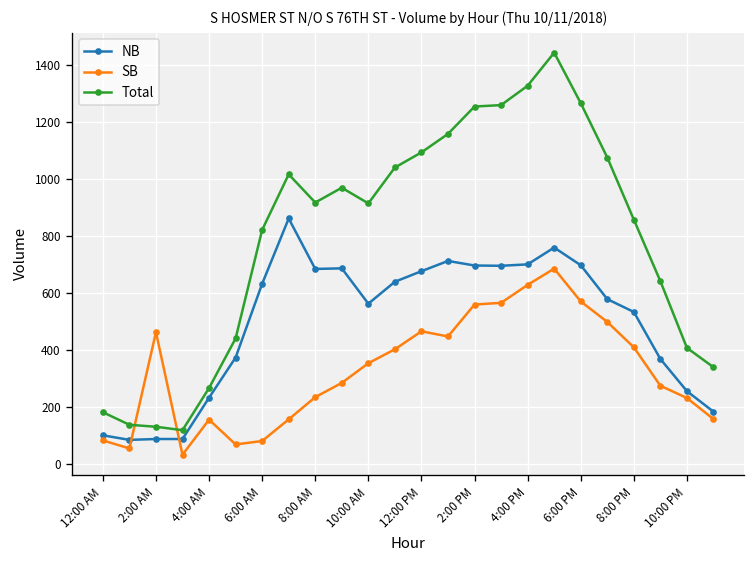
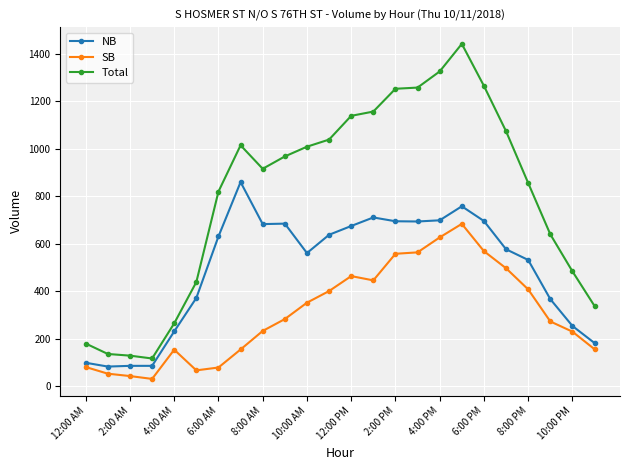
  {
    "NB": {
      "12:00 AM": 100,
      "2:00 AM": 90,
      "4:00 AM": 230,
      "6:00 AM": 630,
      "8:00 AM": 680,
      "10:00 AM": 560,
      "12:00 PM": 680,
      "2:00 PM": 700,
      "4:00 PM": 700,
      "6:00 PM": 700,
      "8:00 PM": 530,
      "10:00 PM": 250
    },
    "SB": {
      "12:00 AM": 80,
-     "2:00 AM": 460,
+     "2:00 AM": 40,
      "4:00 AM": 150,
      "6:00 AM": 80,
      "8:00 AM": 230,
      "10:00 AM": 350,
      "12:00 PM": 460,
      "2:00 PM": 560,
      "4:00 PM": 630,
      "6:00 PM": 570,
      "8:00 PM": 410,
      "10:00 PM": 230
    },
    "Total": {
      "12:00 AM": 180,
      "2:00 AM": 130,
      "4:00 AM": 270,
      "6:00 AM": 820,
      "8:00 AM": 920,
-     "10:00 AM": 910,
-     "12:00 PM": 1090,
+     "10:00 AM": 1010,
+     "12:00 PM": 1140,
      "2:00 PM": 1250,
      "4:00 PM": 1330,
      "6:00 PM": 1270,
      "8:00 PM": 860,
-     "10:00 PM": 410
+     "10:00 PM": 480
    }
  }
